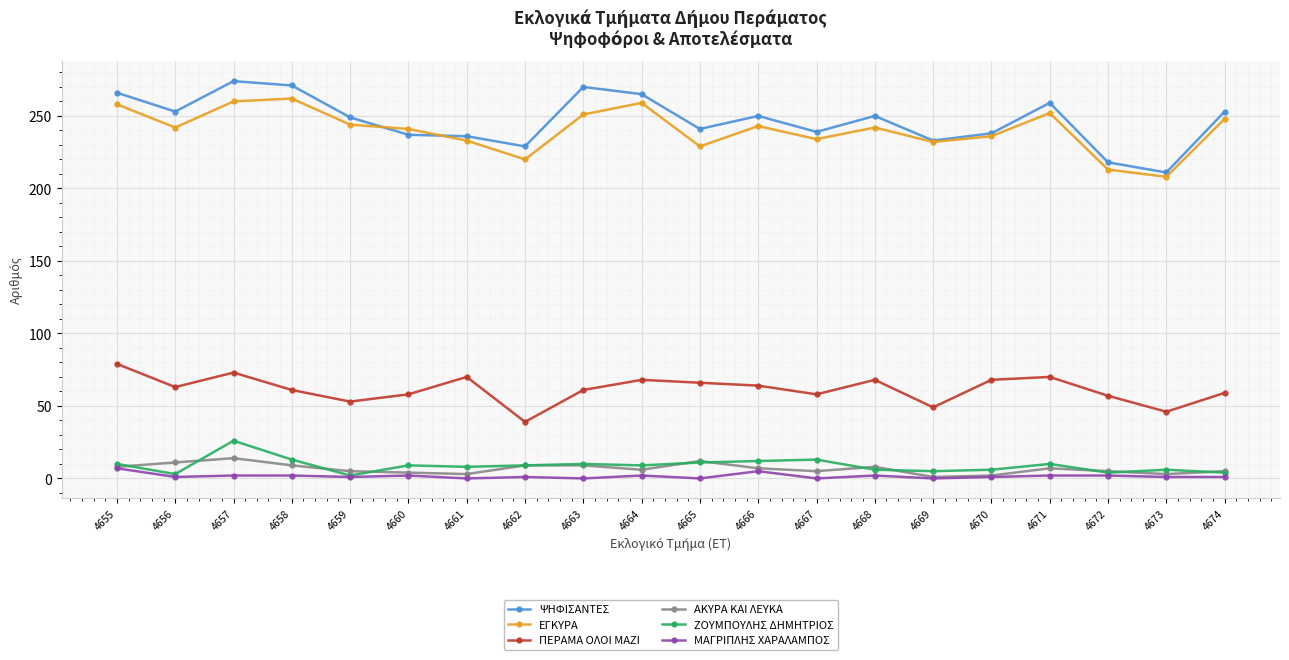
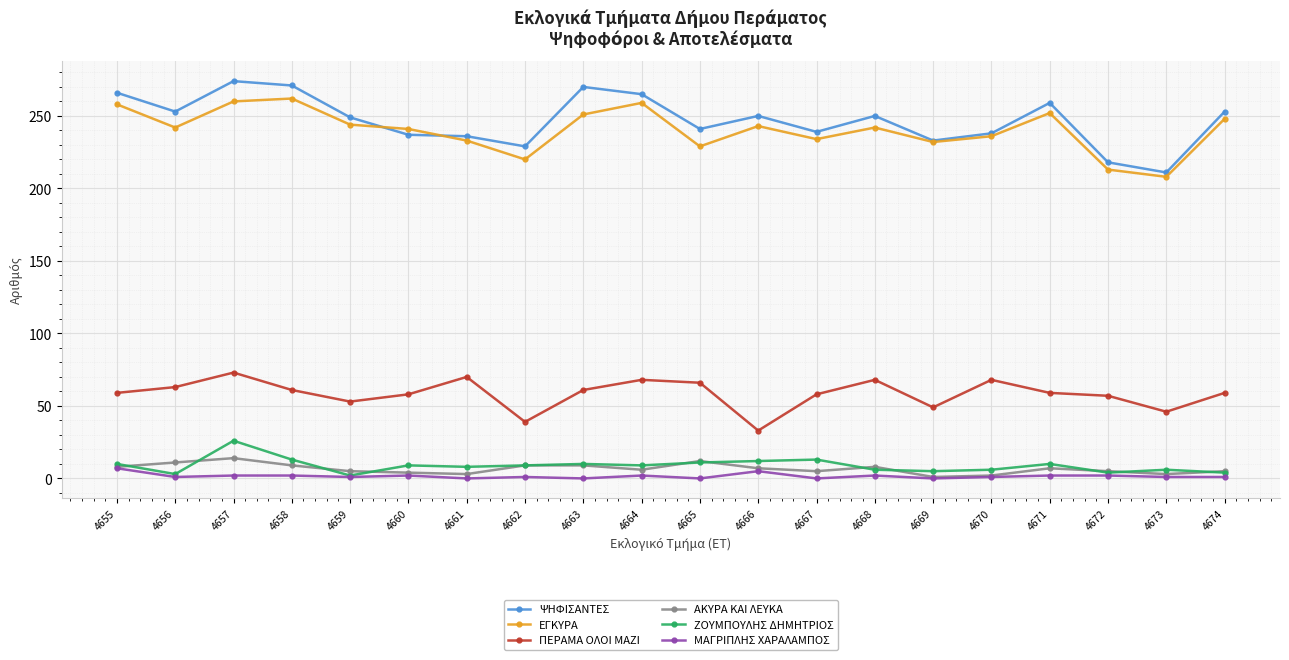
  {
    "ΨΗΦΙΣΑΝΤΕΣ": {
      "4655": 266,
      "4656": 253,
      "4657": 274,
      "4658": 271,
      "4659": 249,
      "4660": 237,
      "4661": 236,
      "4662": 229,
      "4663": 270,
      "4664": 265,
      "4665": 241,
      "4666": 250,
      "4667": 239,
      "4668": 250,
      "4670": 238,
      "4671": 259,
      "4672": 218,
      "4673": 211,
      "4674": 253
    },
    "ΕΓΚΥΡΑ": {
      "4655": 258,
      "4656": 242,
      "4657": 260,
      "4658": 262,
      "4659": 244,
      "4660": 241,
      "4661": 233,
      "4662": 220,
      "4663": 251,
      "4664": 259,
      "4665": 229,
      "4666": 243,
      "4667": 234,
      "4668": 242,
      "4670": 236,
      "4671": 252,
      "4672": 213,
      "4673": 208,
      "4674": 248
    },
    "ΠΕΡΑΜΑ ΟΛΟΙ ΜΑΖΙ": {
-     "4655": 79,
+     "4655": 59,
      "4656": 63,
      "4657": 73,
      "4658": 61,
      "4659": 53,
      "4660": 58,
      "4661": 70,
      "4662": 39,
      "4663": 61,
      "4664": 68,
      "4665": 66,
-     "4666": 64,
+     "4666": 33,
      "4667": 58,
      "4668": 68,
      "4669": 49,
      "4670": 68,
-     "4671": 70,
+     "4671": 59,
      "4672": 57,
      "4673": 46,
      "4674": 59
    },
    "ΑΚΥΡΑ ΚΑΙ ΛΕΥΚΑ": {
      "4656": 11,
      "4657": 14,
      "4658": 9,
      "4659": 5,
      "4660": 4,
      "4661": 3,
      "4664": 6,
      "4666": 7,
      "4667": 5,
      "4668": 8,
      "4671": 7,
      "4673": 3
    },
    "ΖΟΥΜΠΟΥΛΗΣ ΔΗΜΗΤΡΙΟΣ": {
      "4655": 10,
      "4656": 3,
      "4657": 26,
      "4658": 13,
      "4660": 9,
      "4661": 8,
      "4664": 9,
      "4666": 12,
      "4667": 13,
      "4668": 6,
      "4669": 5,
      "4670": 6,
      "4671": 10,
      "4673": 6
    },
    "ΜΑΓΡΙΠΛΗΣ ΧΑΡΑΛΑΜΠΟΣ": {
      "4656": 1,
      "4657": 2,
      "4658": 2,
      "4660": 2,
      "4661": 0,
      "4662": 1,
      "4663": 0,
      "4664": 2,
      "4665": 0,
      "4666": 5,
      "4667": 0,
      "4668": 2,
      "4671": 2,
      "4672": 2,
      "4673": 1,
      "4674": 1
    }
  }
